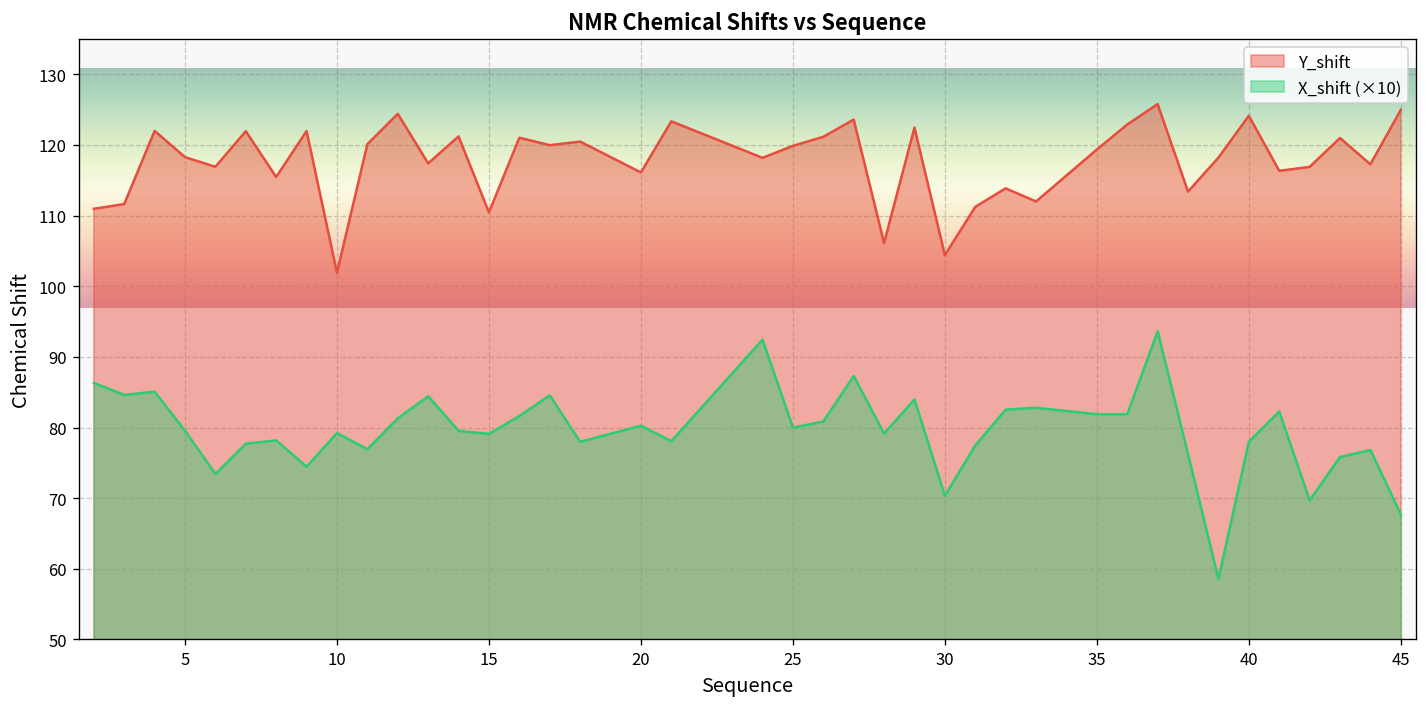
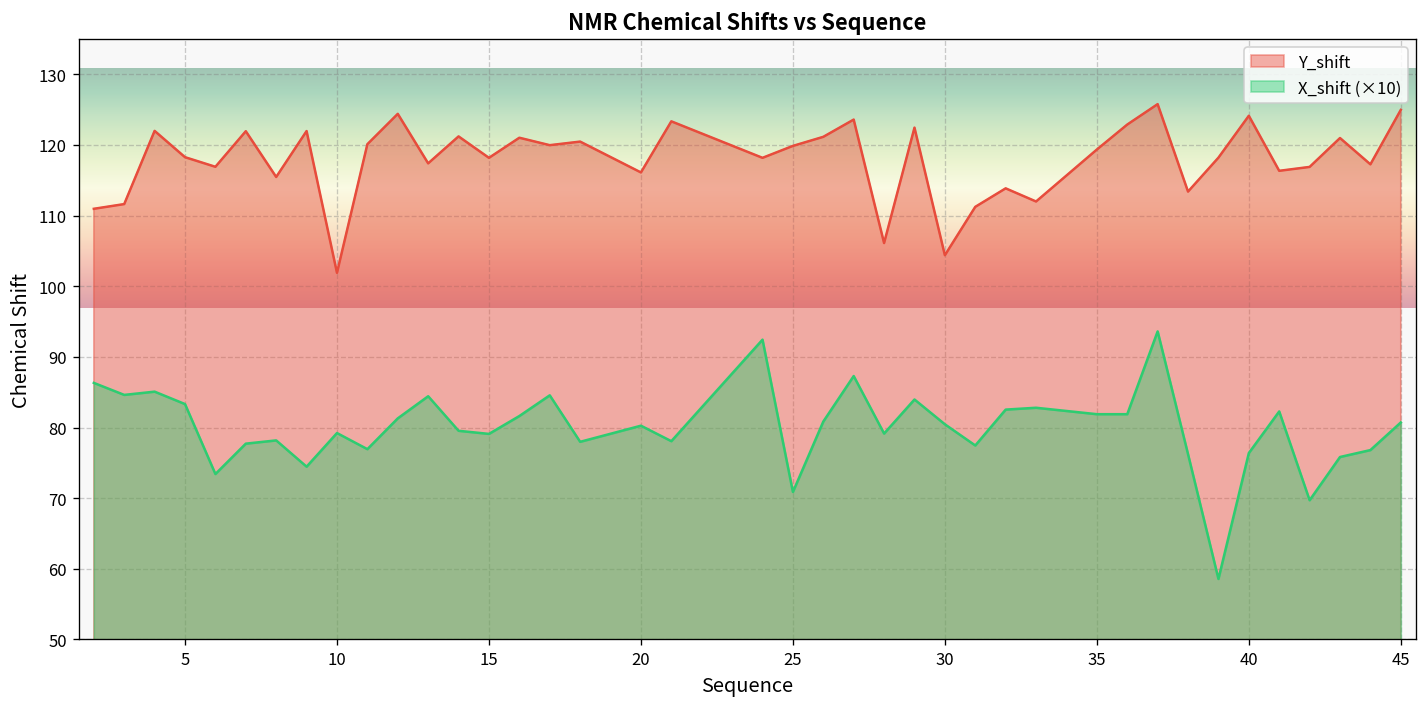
  {
    "Y_shift": {
      "5": 118,
      "10": 102,
-     "15": 110,
+     "15": 118,
      "20": 116,
      "25": 120,
      "30": 104,
      "35": 119,
      "40": 124,
      "45": 125
    },
    "X_shift (×10)": {
-     "5": 80,
+     "5": 83,
      "10": 79,
      "15": 79,
      "20": 80,
-     "25": 80,
-     "30": 70,
+     "25": 71,
+     "30": 80,
      "35": 82,
-     "40": 78,
-     "45": 68
+     "40": 76,
+     "45": 81
    }
  }
